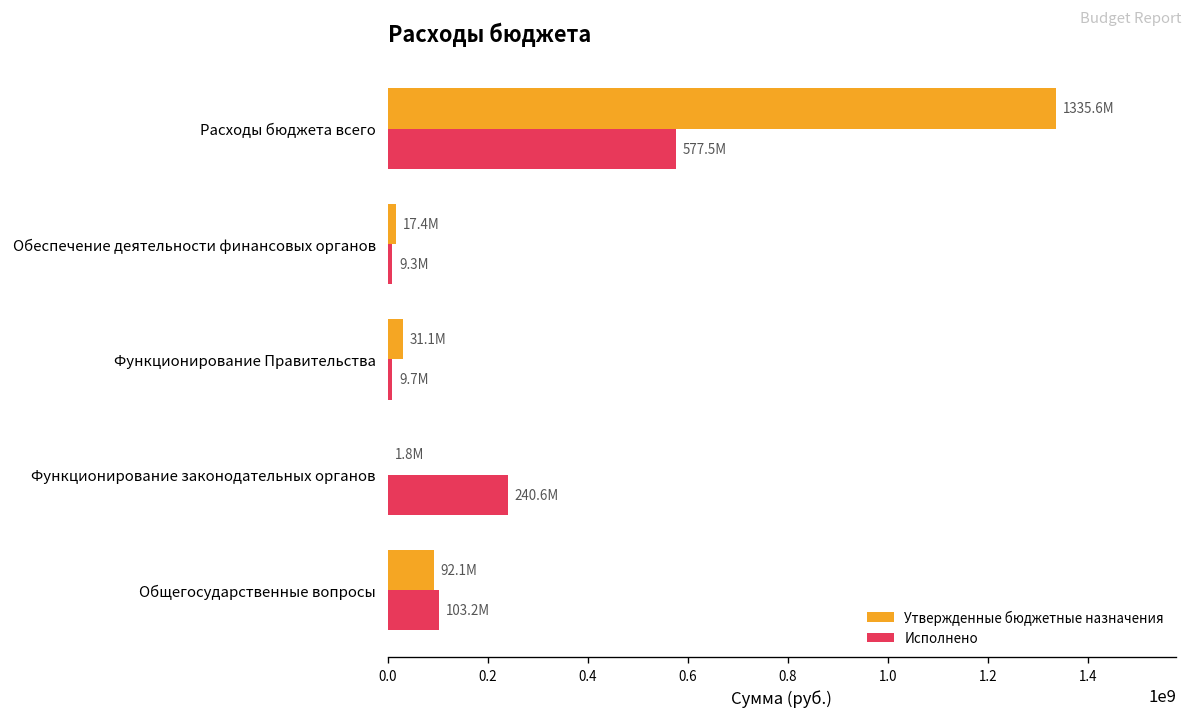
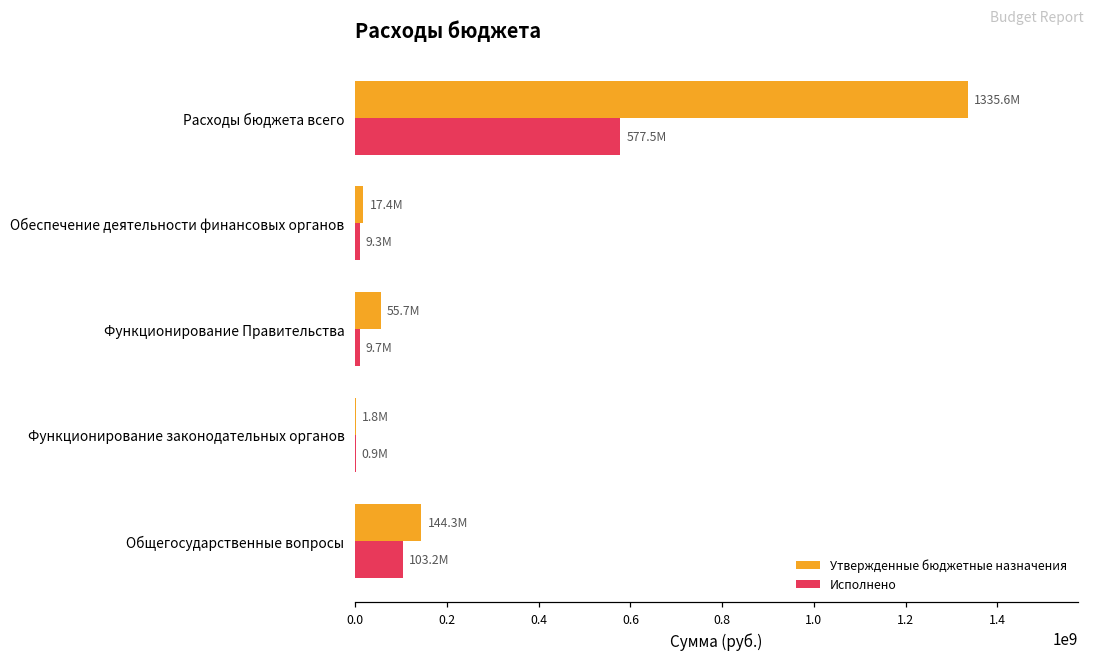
  {
    "Утвержденные бюджетные назначения": {
      "Расходы бюджета всего": "1335.6M",
      "Обеспечение деятельности финансовых органов": "17.4M",
-     "Функционирование Правительства": "31.1M",
+     "Функционирование Правительства": "55.7M",
      "Функционирование законодательных органов": "1.8M",
-     "Общегосударственные вопросы": "92.1M"
+     "Общегосударственные вопросы": "144.3M"
    },
    "Исполнено": {
      "Расходы бюджета всего": "577.5M",
      "Обеспечение деятельности финансовых органов": "9.3M",
      "Функционирование Правительства": "9.7M",
-     "Функционирование законодательных органов": "240.6M",
+     "Функционирование законодательных органов": "0.9M",
      "Общегосударственные вопросы": "103.2M"
    }
  }
